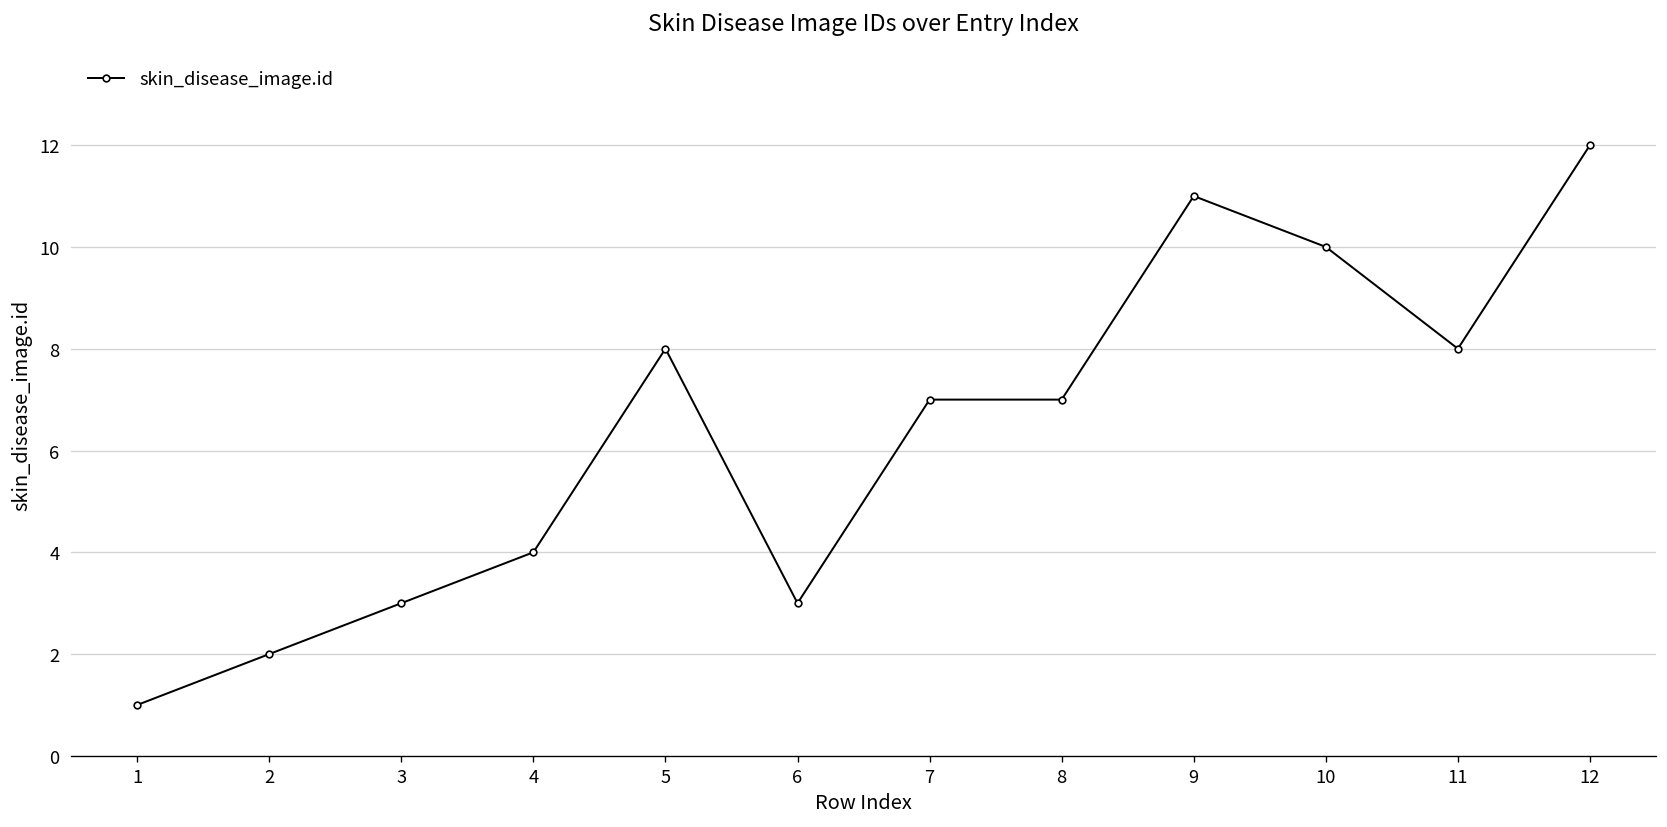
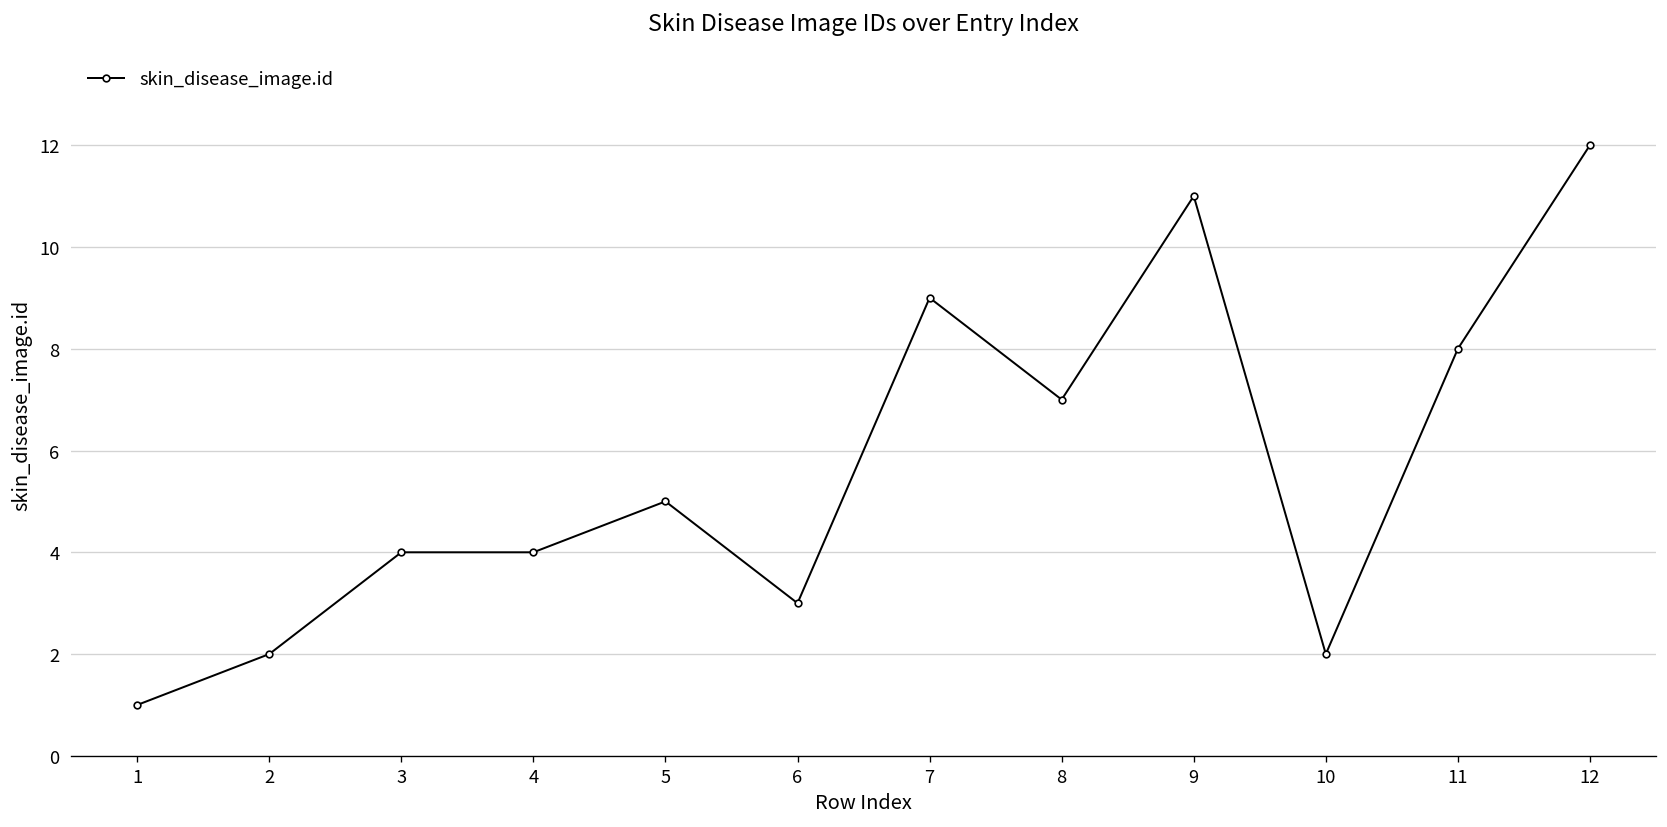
  {
    "1": 1,
    "2": 2,
-   "3": 3,
+   "3": 4,
    "4": 4,
-   "5": 8,
+   "5": 5,
    "6": 3,
-   "7": 7,
+   "7": 9,
    "8": 7,
    "9": 11,
-   "10": 10,
+   "10": 2,
    "11": 8,
    "12": 12
  }
